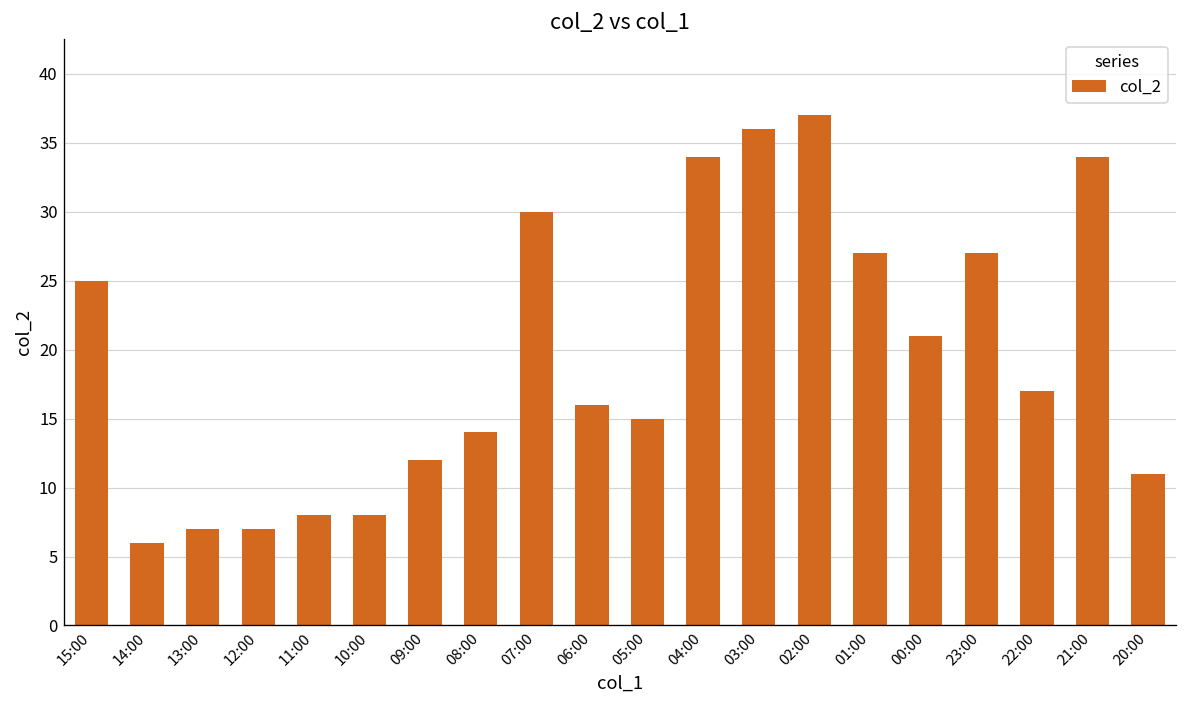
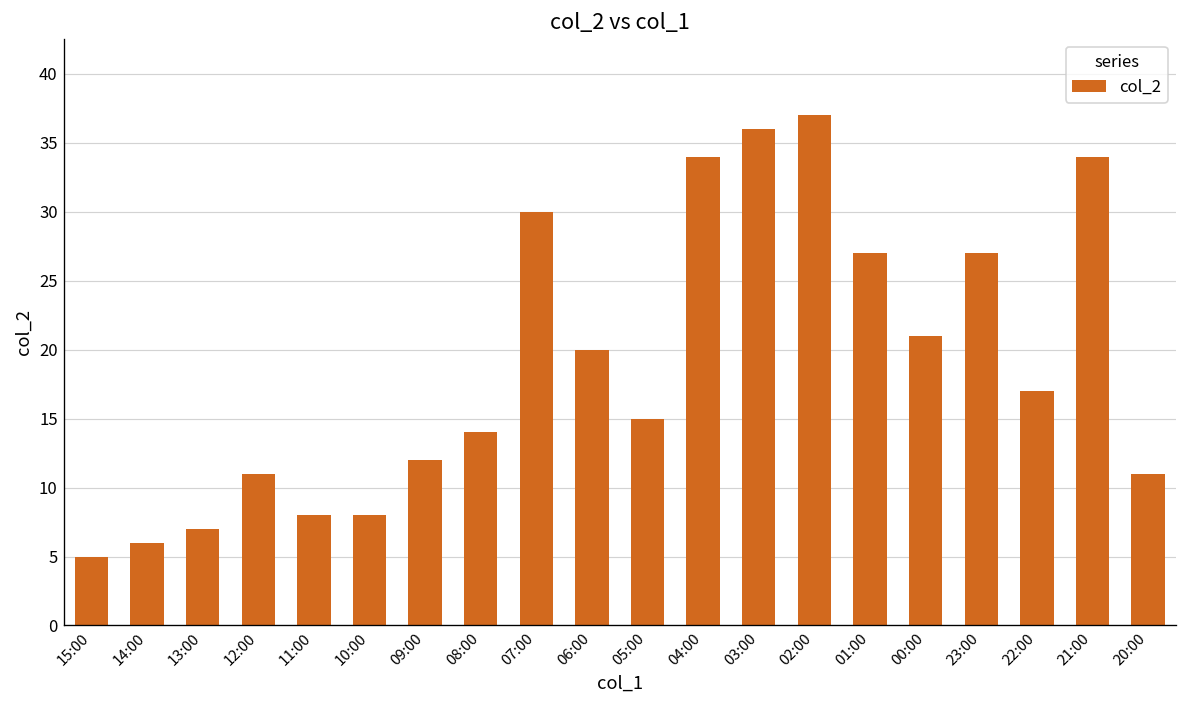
  {
-   "15:00": 25,
+   "15:00": 5,
    "14:00": 6,
    "13:00": 7,
-   "12:00": 7,
+   "12:00": 11,
    "11:00": 8,
    "10:00": 8,
    "09:00": 12,
    "08:00": 14,
    "07:00": 30,
-   "06:00": 16,
+   "06:00": 20,
    "05:00": 15,
    "04:00": 34,
    "03:00": 36,
    "02:00": 37,
    "01:00": 27,
    "00:00": 21,
    "23:00": 27,
    "22:00": 17,
    "21:00": 34,
    "20:00": 11
  }
